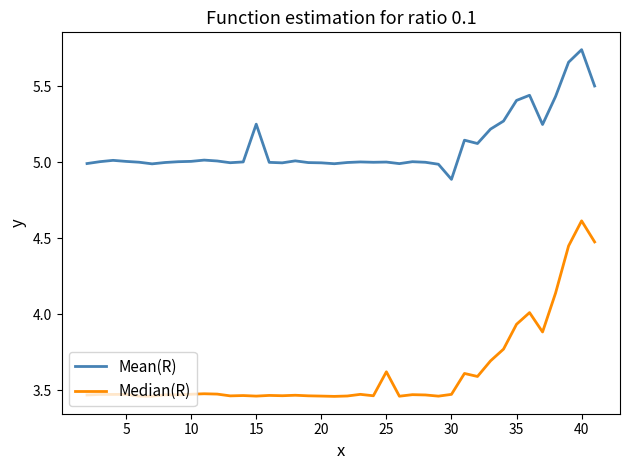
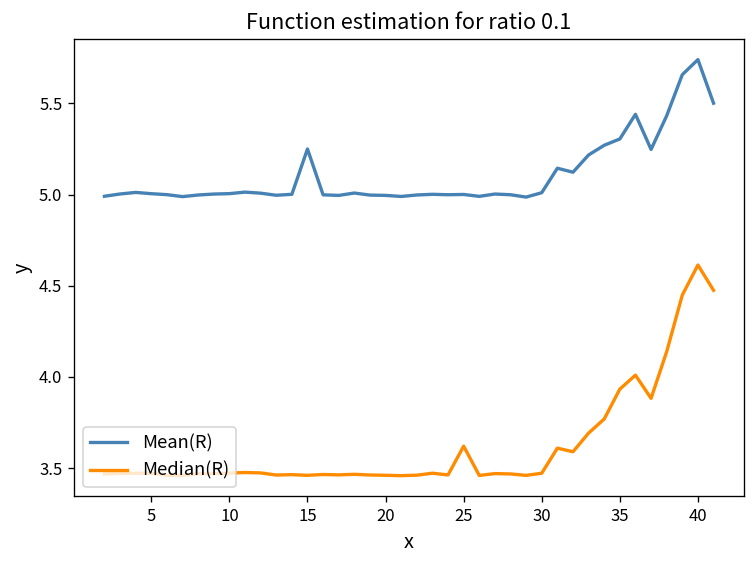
  {
    "Mean(R)": {
      "5": 5.00,
      "10": 5.00,
      "15": 5.25,
      "20": 5.00,
      "25": 5.00,
-     "30": 4.89,
-     "35": 5.41,
+     "30": 5.01,
+     "35": 5.30,
      "40": 5.74
    },
    "Median(R)": {
      "15": 3.46,
      "20": 3.46,
      "25": 3.62,
      "30": 3.47,
      "35": 3.93,
      "40": 4.61
    }
  }
